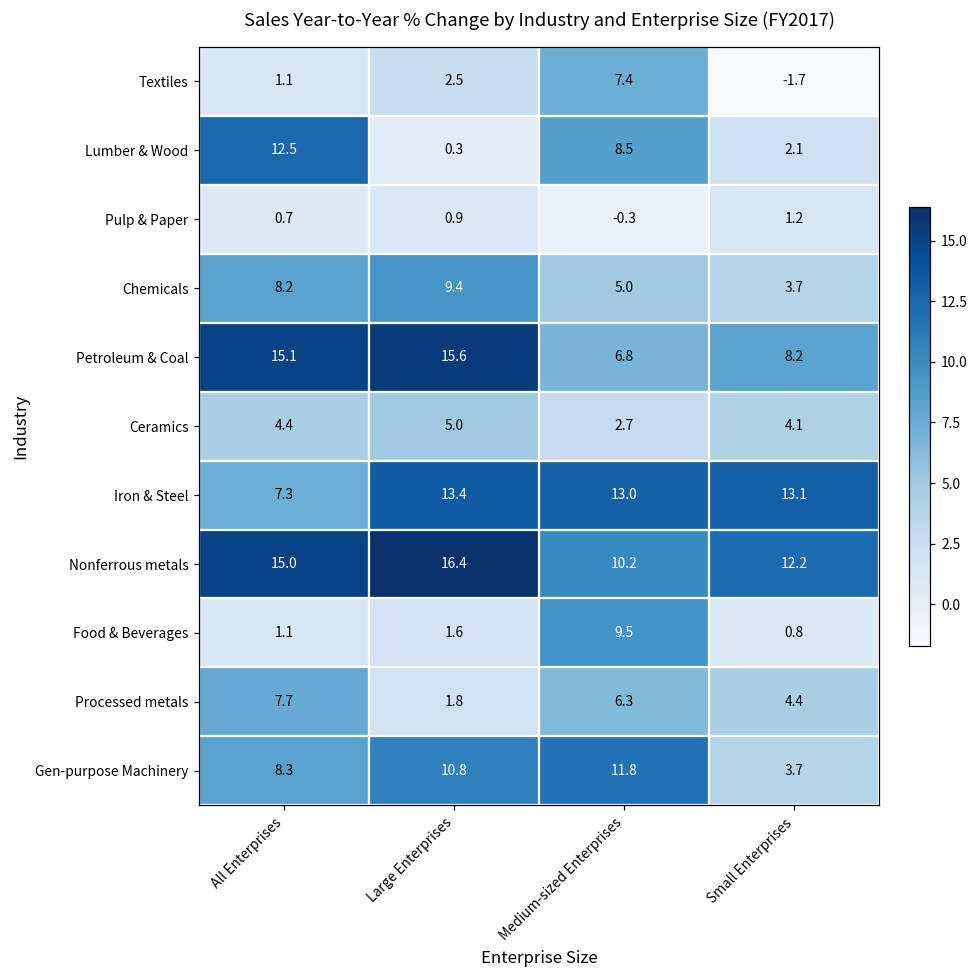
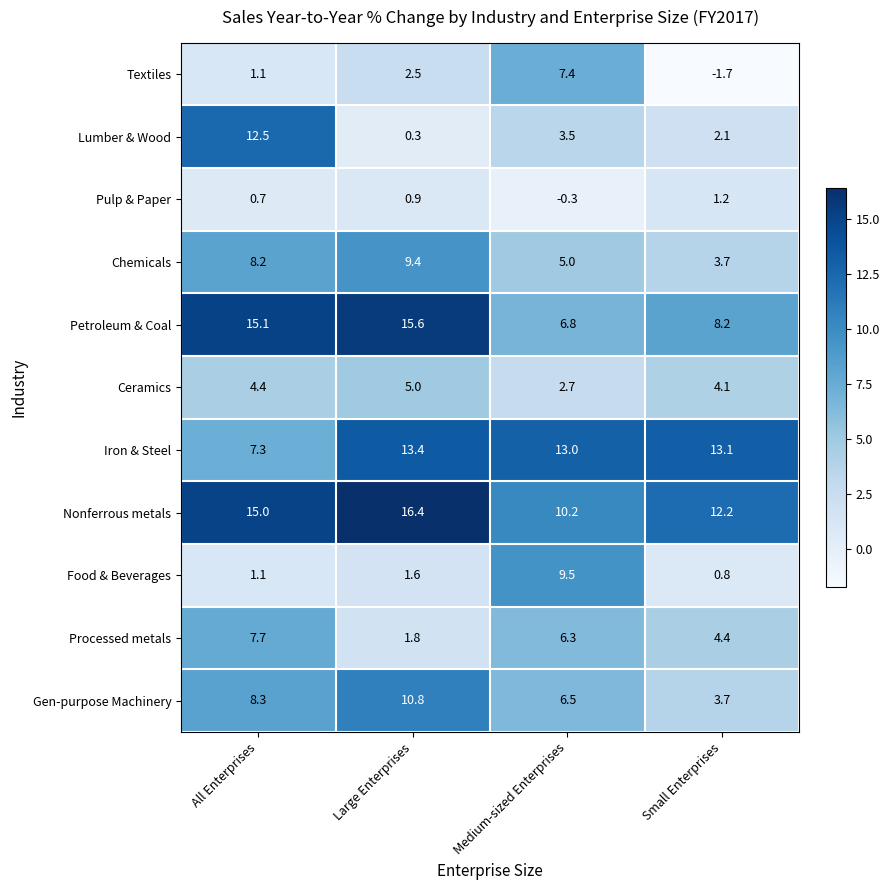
  {
    "Textiles": {
      "All Enterprises": 1.1,
      "Large Enterprises": 2.5,
      "Medium-sized Enterprises": 7.4,
      "Small Enterprises": -1.7
    },
    "Lumber & Wood": {
      "All Enterprises": 12.5,
      "Large Enterprises": 0.3,
-     "Medium-sized Enterprises": 8.5,
+     "Medium-sized Enterprises": 3.5,
      "Small Enterprises": 2.1
    },
    "Pulp & Paper": {
      "All Enterprises": 0.7,
      "Large Enterprises": 0.9,
      "Medium-sized Enterprises": -0.3,
      "Small Enterprises": 1.2
    },
    "Chemicals": {
      "All Enterprises": 8.2,
      "Large Enterprises": 9.4,
      "Medium-sized Enterprises": 5.0,
      "Small Enterprises": 3.7
    },
    "Petroleum & Coal": {
      "All Enterprises": 15.1,
      "Large Enterprises": 15.6,
      "Medium-sized Enterprises": 6.8,
      "Small Enterprises": 8.2
    },
    "Ceramics": {
      "All Enterprises": 4.4,
      "Large Enterprises": 5.0,
      "Medium-sized Enterprises": 2.7,
      "Small Enterprises": 4.1
    },
    "Iron & Steel": {
      "All Enterprises": 7.3,
      "Large Enterprises": 13.4,
      "Medium-sized Enterprises": 13.0,
      "Small Enterprises": 13.1
    },
    "Nonferrous metals": {
      "All Enterprises": 15.0,
      "Large Enterprises": 16.4,
      "Medium-sized Enterprises": 10.2,
      "Small Enterprises": 12.2
    },
    "Food & Beverages": {
      "All Enterprises": 1.1,
      "Large Enterprises": 1.6,
      "Medium-sized Enterprises": 9.5,
      "Small Enterprises": 0.8
    },
    "Processed metals": {
      "All Enterprises": 7.7,
      "Large Enterprises": 1.8,
      "Medium-sized Enterprises": 6.3,
      "Small Enterprises": 4.4
    },
    "Gen-purpose Machinery": {
      "All Enterprises": 8.3,
      "Large Enterprises": 10.8,
-     "Medium-sized Enterprises": 11.8,
+     "Medium-sized Enterprises": 6.5,
      "Small Enterprises": 3.7
    }
  }
